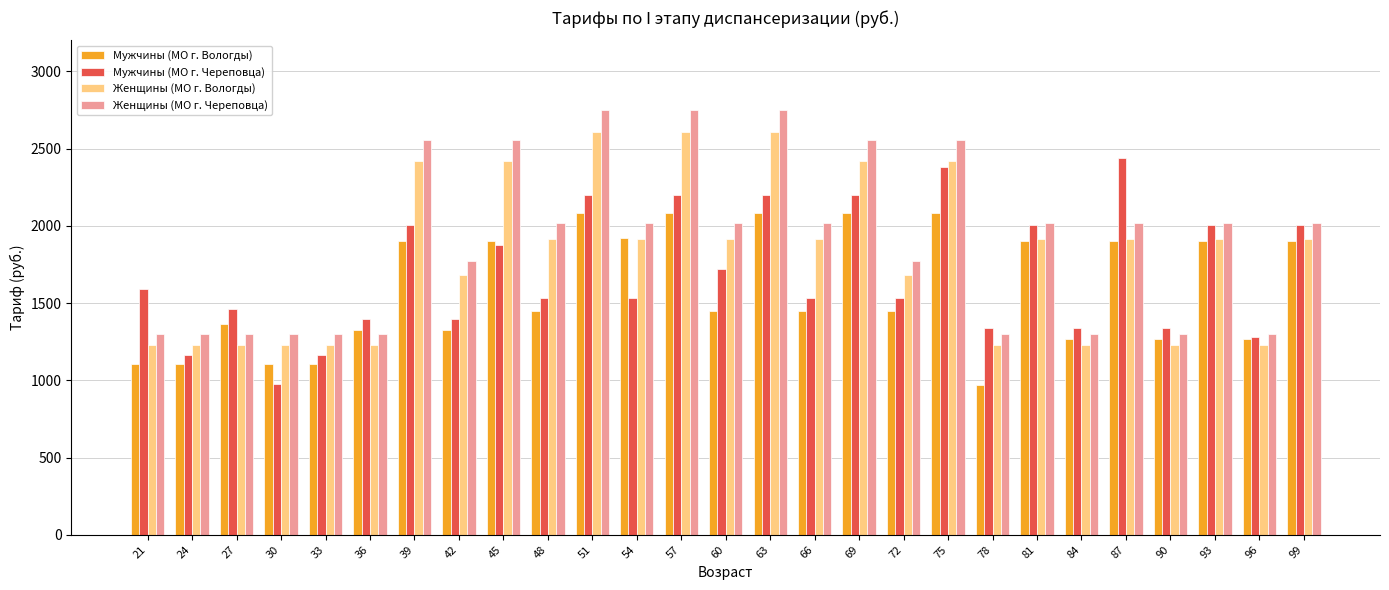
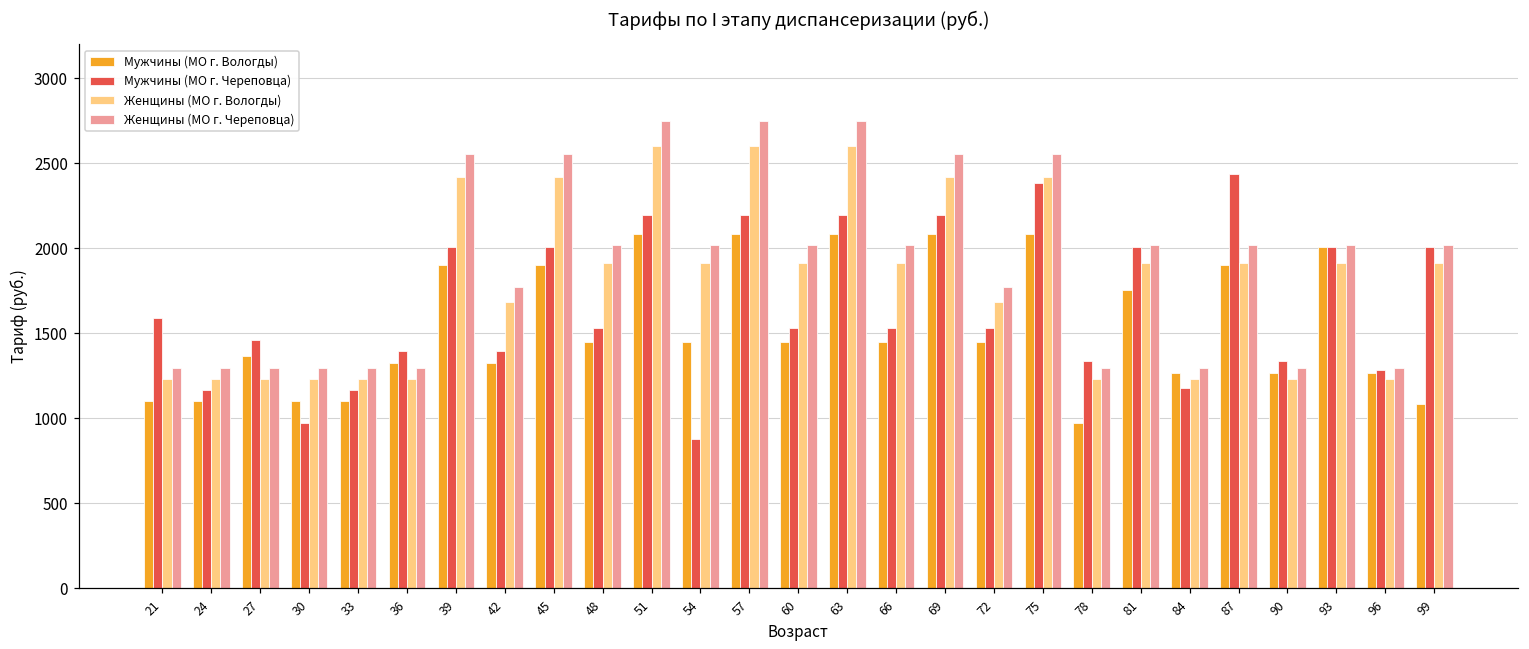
  {
    "Мужчины (МО г. Вологды)": {
      "21": 1100,
      "24": 1100,
      "27": 1370,
      "30": 1100,
      "33": 1100,
      "36": 1320,
      "39": 1900,
      "42": 1320,
      "45": 1900,
      "48": 1450,
      "51": 2080,
-     "54": 1920,
+     "54": 1450,
      "57": 2080,
      "60": 1450,
      "63": 2080,
      "66": 1450,
      "69": 2080,
      "72": 1450,
      "75": 2080,
      "78": 970,
-     "81": 1900,
+     "81": 1760,
      "84": 1270,
      "87": 1900,
      "90": 1270,
-     "93": 1900,
+     "93": 2010,
      "96": 1270,
-     "99": 1900
+     "99": 1080
    },
    "Мужчины (МО г. Череповца)": {
      "21": 1590,
      "24": 1160,
      "27": 1460,
      "30": 970,
      "33": 1160,
      "36": 1400,
      "39": 2010,
      "42": 1400,
-     "45": 1880,
+     "45": 2010,
      "48": 1530,
      "51": 2200,
-     "54": 1530,
+     "54": 880,
      "57": 2200,
-     "60": 1720,
+     "60": 1530,
      "63": 2200,
      "66": 1530,
      "69": 2200,
      "72": 1530,
      "75": 2380,
      "78": 1340,
      "81": 2010,
-     "84": 1340,
+     "84": 1180,
      "87": 2440,
      "90": 1340,
      "93": 2010,
      "96": 1280,
      "99": 2010
    }
  }
